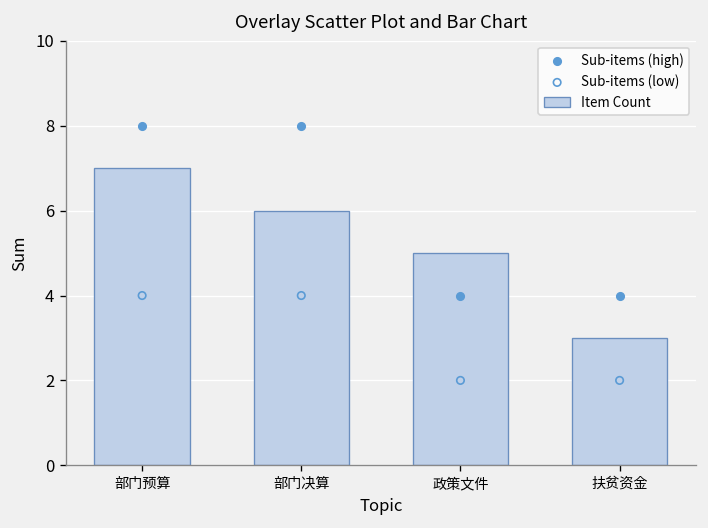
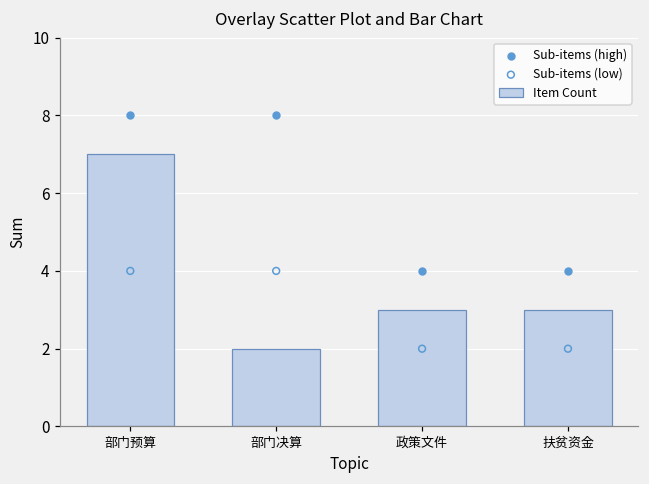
  {
    "Item Count": {
      "部门预算": 7,
-     "部门决算": 6,
-     "政策文件": 5,
+     "部门决算": 2,
+     "政策文件": 3,
      "扶贫资金": 3
    }
  }
